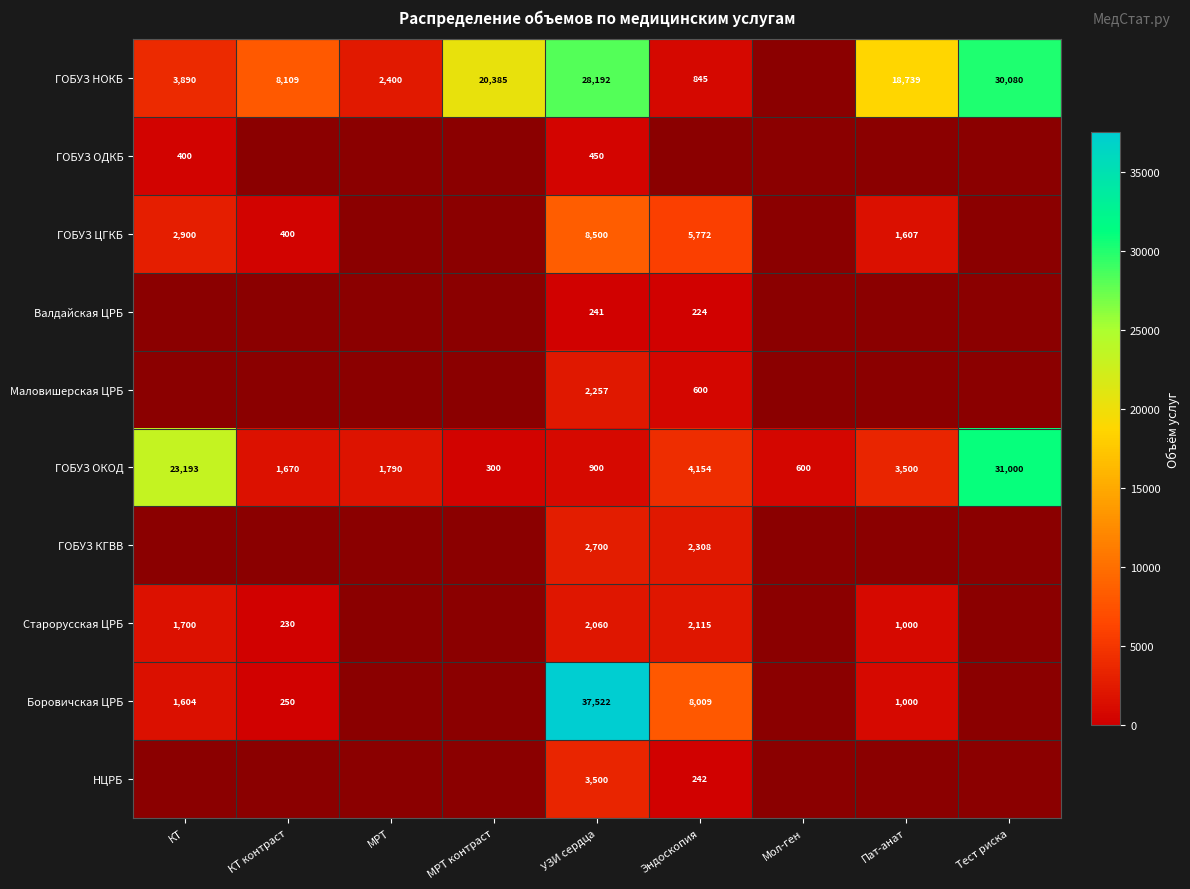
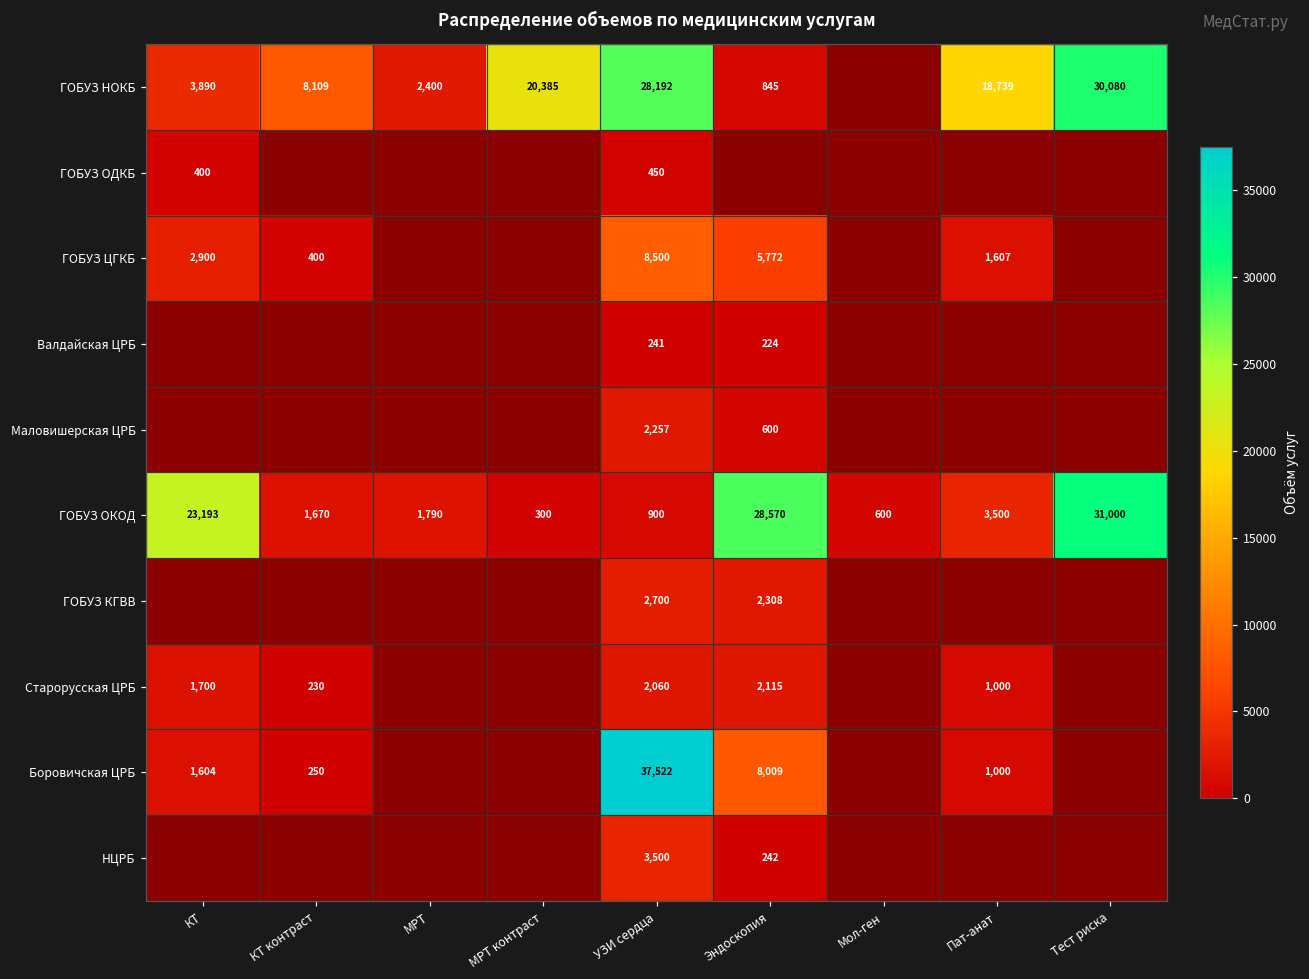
  {
    "ГОБУЗ НОКБ": {
      "КТ": "3,890",
      "КТ контраст": "8,109",
      "МРТ": "2,400",
      "МРТ контраст": "20,385",
      "УЗИ сердца": "28,192",
      "Эндоскопия": "845",
      "Пат-анат": "18,739",
      "Тест риска": "30,080"
    },
    "ГОБУЗ ОДКБ": {
      "КТ": "400",
      "УЗИ сердца": "450"
    },
    "ГОБУЗ ЦГКБ": {
      "КТ": "2,900",
      "КТ контраст": "400",
      "УЗИ сердца": "8,500",
      "Эндоскопия": "5,772",
      "Пат-анат": "1,607"
    },
    "Валдайская ЦРБ": {
      "УЗИ сердца": "241",
      "Эндоскопия": "224"
    },
    "Маловишерская ЦРБ": {
      "УЗИ сердца": "2,257",
      "Эндоскопия": "600"
    },
    "ГОБУЗ ОКОД": {
      "КТ": "23,193",
      "КТ контраст": "1,670",
      "МРТ": "1,790",
      "МРТ контраст": "300",
      "УЗИ сердца": "900",
-     "Эндоскопия": "4,154",
+     "Эндоскопия": "28,570",
      "Мол-ген": "600",
      "Пат-анат": "3,500",
      "Тест риска": "31,000"
    },
    "ГОБУЗ КГВВ": {
      "УЗИ сердца": "2,700",
      "Эндоскопия": "2,308"
    },
    "Старорусская ЦРБ": {
      "КТ": "1,700",
      "КТ контраст": "230",
      "УЗИ сердца": "2,060",
      "Эндоскопия": "2,115",
      "Пат-анат": "1,000"
    },
    "Боровичская ЦРБ": {
      "КТ": "1,604",
      "КТ контраст": "250",
      "УЗИ сердца": "37,522",
      "Эндоскопия": "8,009",
      "Пат-анат": "1,000"
    },
    "НЦРБ": {
      "УЗИ сердца": "3,500",
      "Эндоскопия": "242"
    }
  }
